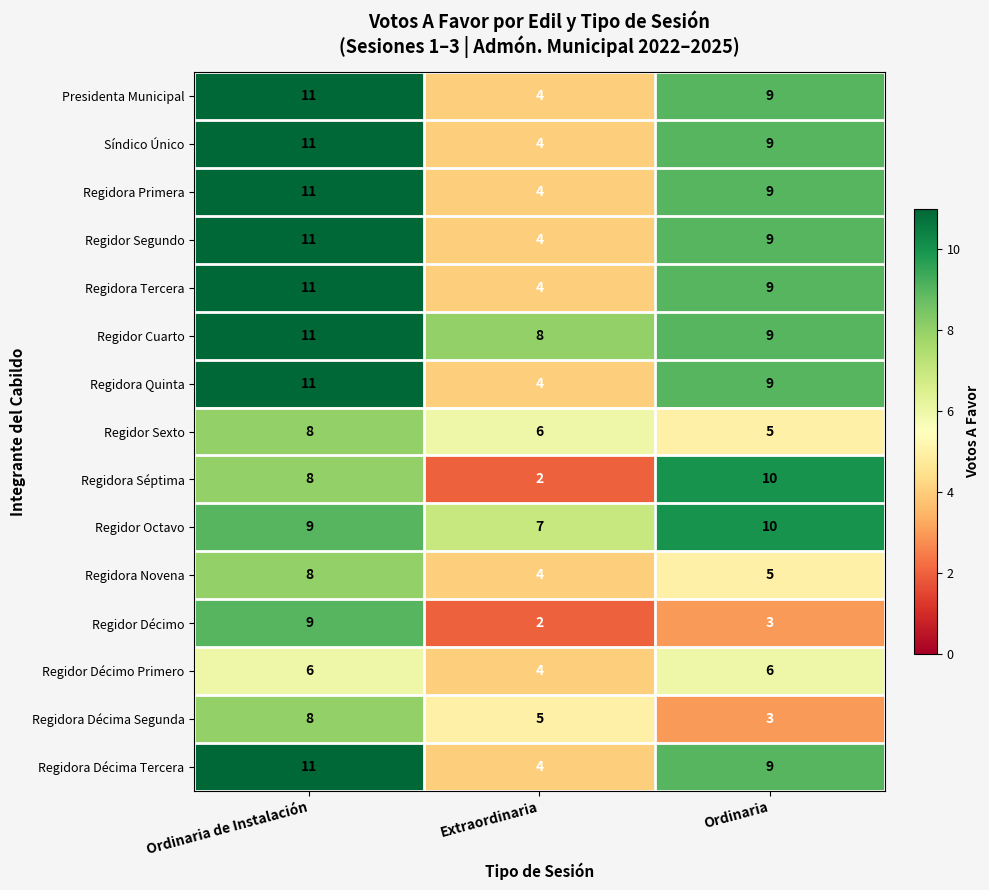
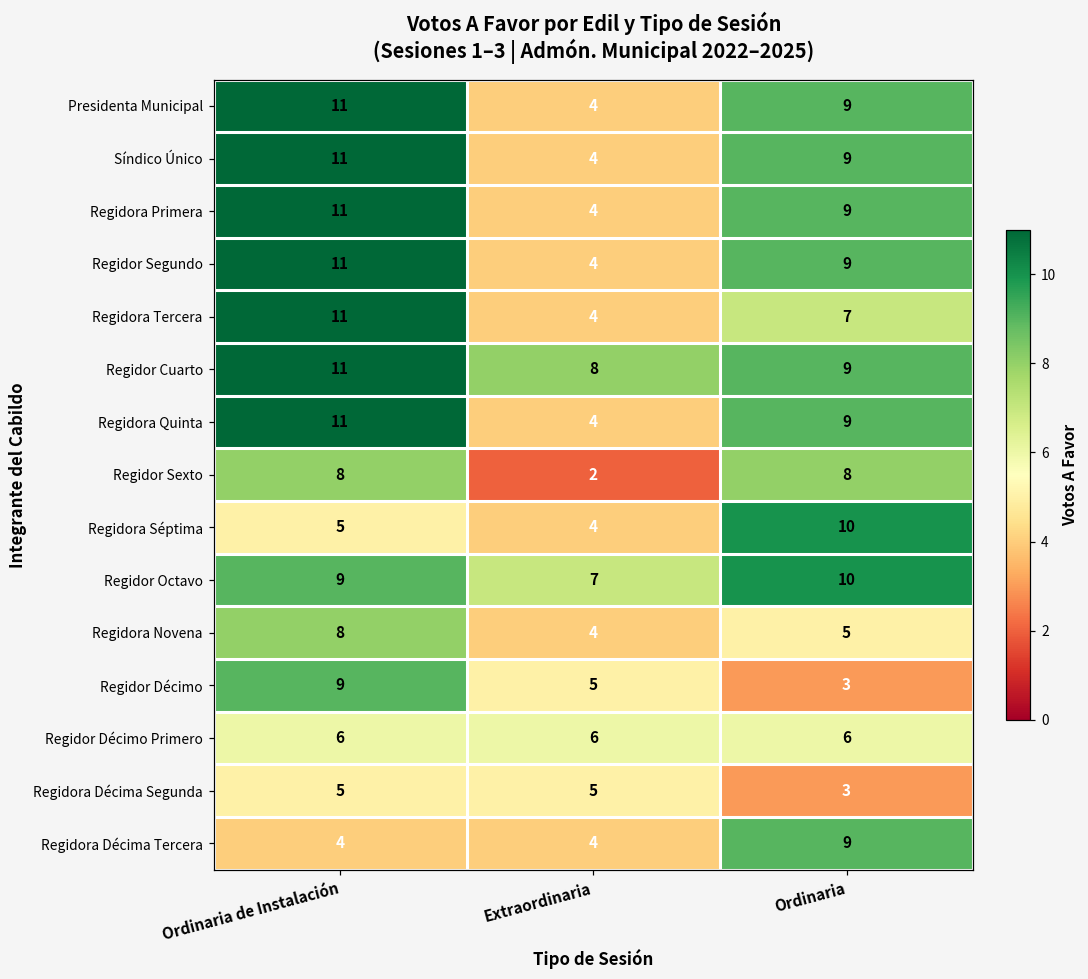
  {
    "Presidenta Municipal": {
      "Ordinaria de Instalación": 11,
      "Extraordinaria": 4,
      "Ordinaria": 9
    },
    "Síndico Único": {
      "Ordinaria de Instalación": 11,
      "Extraordinaria": 4,
      "Ordinaria": 9
    },
    "Regidora Primera": {
      "Ordinaria de Instalación": 11,
      "Extraordinaria": 4,
      "Ordinaria": 9
    },
    "Regidor Segundo": {
      "Ordinaria de Instalación": 11,
      "Extraordinaria": 4,
      "Ordinaria": 9
    },
    "Regidora Tercera": {
      "Ordinaria de Instalación": 11,
      "Extraordinaria": 4,
-     "Ordinaria": 9
+     "Ordinaria": 7
    },
    "Regidor Cuarto": {
      "Ordinaria de Instalación": 11,
      "Extraordinaria": 8,
      "Ordinaria": 9
    },
    "Regidora Quinta": {
      "Ordinaria de Instalación": 11,
      "Extraordinaria": 4,
      "Ordinaria": 9
    },
    "Regidor Sexto": {
      "Ordinaria de Instalación": 8,
-     "Extraordinaria": 6,
-     "Ordinaria": 5
+     "Extraordinaria": 2,
+     "Ordinaria": 8
    },
    "Regidora Séptima": {
-     "Ordinaria de Instalación": 8,
-     "Extraordinaria": 2,
+     "Ordinaria de Instalación": 5,
+     "Extraordinaria": 4,
      "Ordinaria": 10
    },
    "Regidor Octavo": {
      "Ordinaria de Instalación": 9,
      "Extraordinaria": 7,
      "Ordinaria": 10
    },
    "Regidora Novena": {
      "Ordinaria de Instalación": 8,
      "Extraordinaria": 4,
      "Ordinaria": 5
    },
    "Regidor Décimo": {
      "Ordinaria de Instalación": 9,
-     "Extraordinaria": 2,
+     "Extraordinaria": 5,
      "Ordinaria": 3
    },
    "Regidor Décimo Primero": {
      "Ordinaria de Instalación": 6,
-     "Extraordinaria": 4,
+     "Extraordinaria": 6,
      "Ordinaria": 6
    },
    "Regidora Décima Segunda": {
-     "Ordinaria de Instalación": 8,
+     "Ordinaria de Instalación": 5,
      "Extraordinaria": 5,
      "Ordinaria": 3
    },
    "Regidora Décima Tercera": {
-     "Ordinaria de Instalación": 11,
+     "Ordinaria de Instalación": 4,
      "Extraordinaria": 4,
      "Ordinaria": 9
    }
  }
